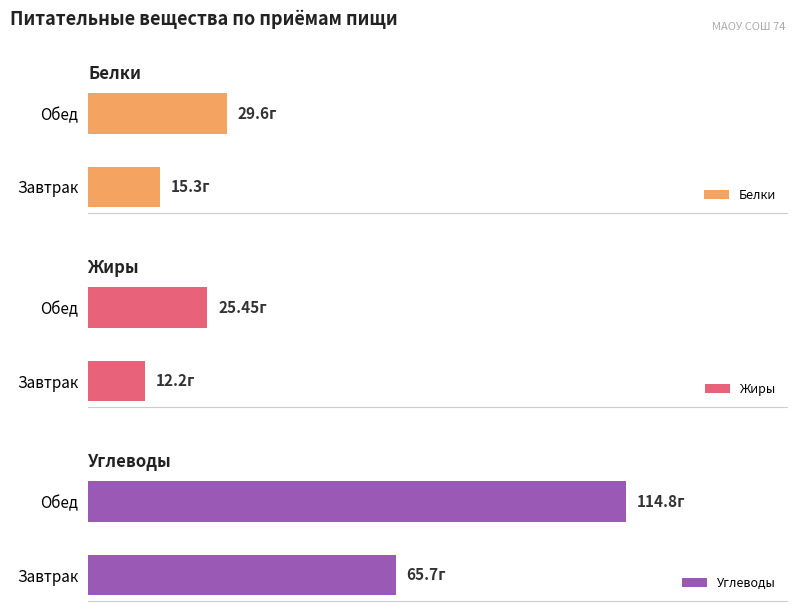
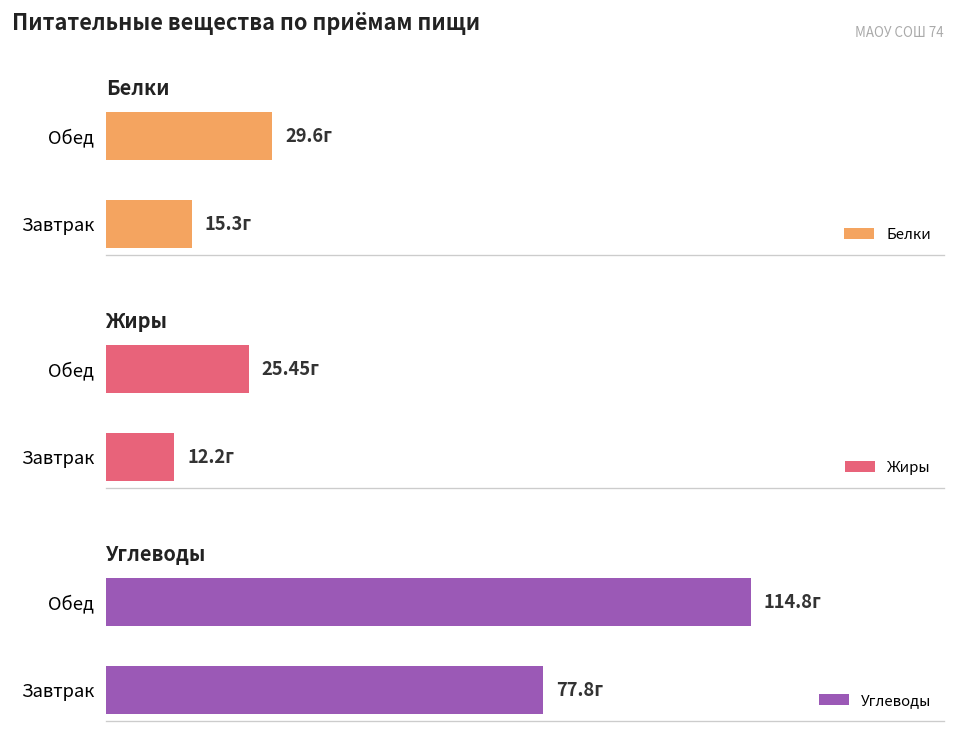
  {
    "Белки": {
      "Обед": "29.6г",
      "Завтрак": "15.3г"
    },
    "Жиры": {
      "Обед": "25.45г",
      "Завтрак": "12.2г"
    },
    "Углеводы": {
      "Обед": "114.8г",
-     "Завтрак": "65.7г"
+     "Завтрак": "77.8г"
    }
  }
